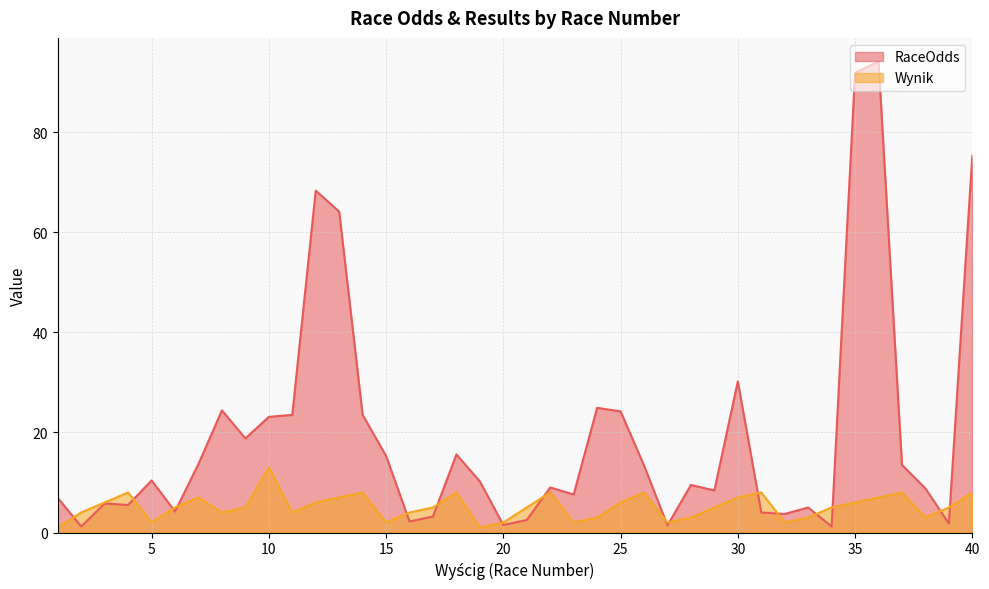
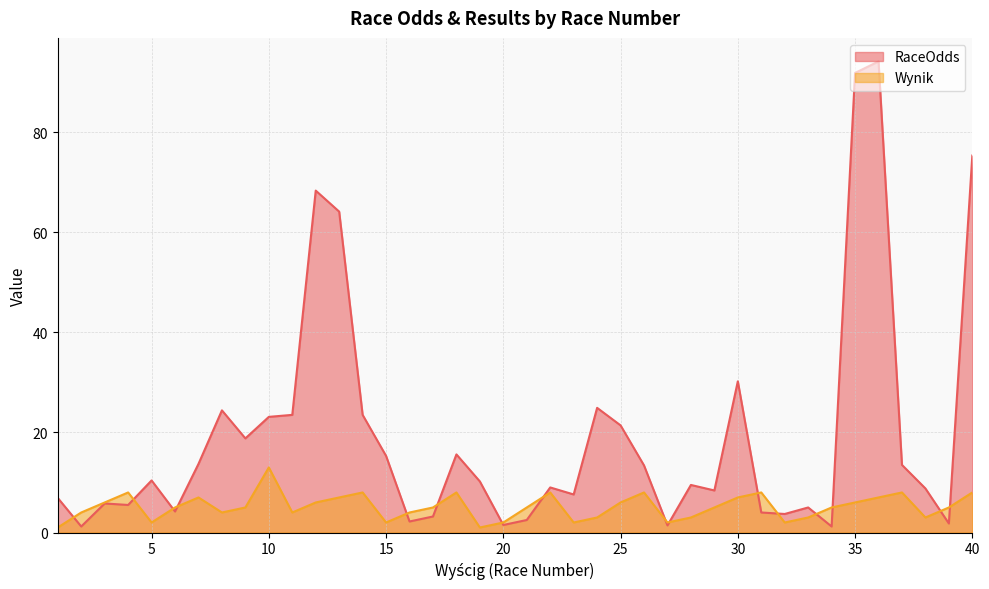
  {
    "RaceOdds": {
      "5": 10,
      "10": 23,
      "15": 15,
-     "25": 24,
+     "25": 21,
      "30": 30,
      "40": 75
    },
    "Wynik": {
      "5": 2,
      "10": 13,
      "15": 2,
      "25": 6,
      "30": 7,
      "35": 6,
      "40": 8
    }
  }
